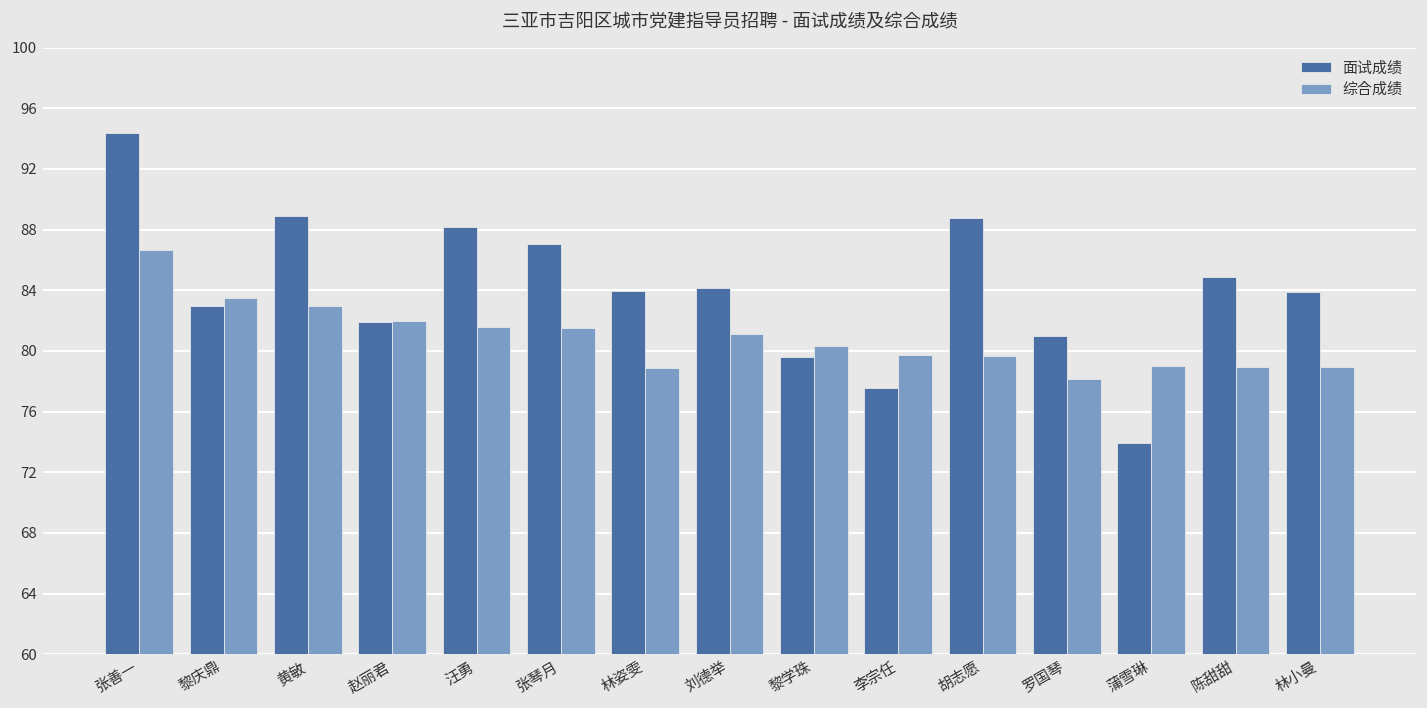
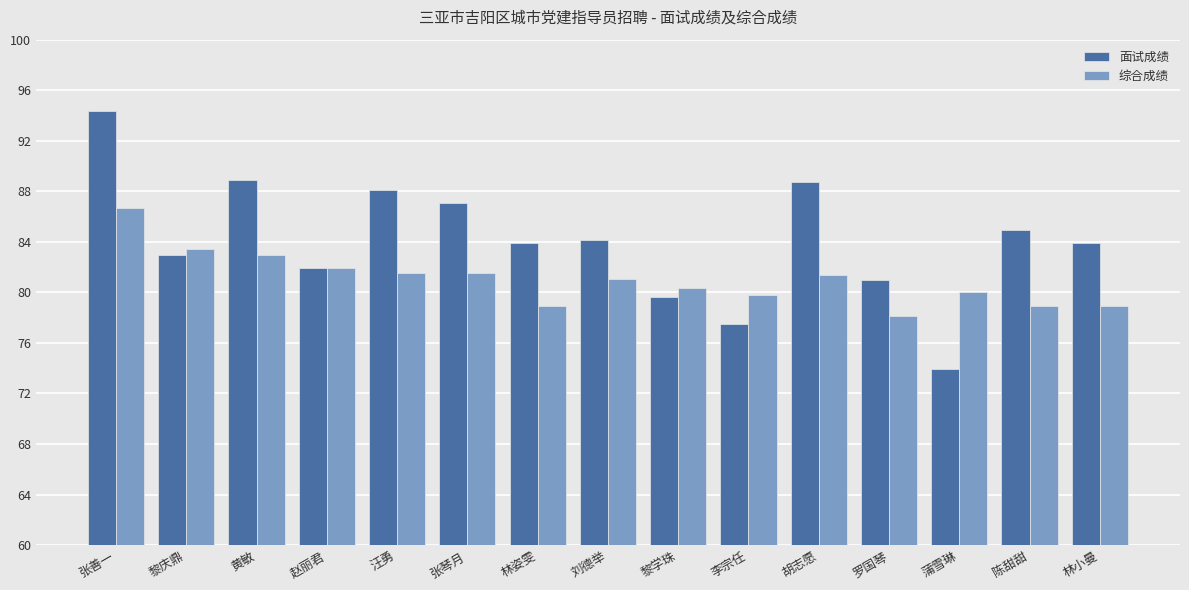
  {
    "面试成绩": {
      "张善一": 94.4,
      "黎庆鼎": 82.9,
      "黄敏": 88.9,
      "赵丽君": 81.9,
      "汪勇": 88.1,
      "张琴月": 87.1,
      "林姿雯": 83.9,
      "刘德举": 84.2,
      "黎学珠": 79.6,
      "李宗任": 77.5,
      "胡志愿": 88.7,
      "罗国琴": 81.0,
      "蒲雪琳": 74.0,
      "陈甜甜": 84.9,
      "林小曼": 83.9
    },
    "综合成绩": {
      "张善一": 86.7,
      "黎庆鼎": 83.5,
      "黄敏": 83.0,
      "赵丽君": 82.0,
      "汪勇": 81.6,
      "张琴月": 81.5,
      "林姿雯": 78.9,
      "刘德举": 81.1,
      "黎学珠": 80.3,
      "李宗任": 79.8,
-     "胡志愿": 79.7,
+     "胡志愿": 81.4,
      "罗国琴": 78.2,
-     "蒲雪琳": 79.0,
+     "蒲雪琳": 80.0,
      "陈甜甜": 79.0,
      "林小曼": 79.0
    }
  }
